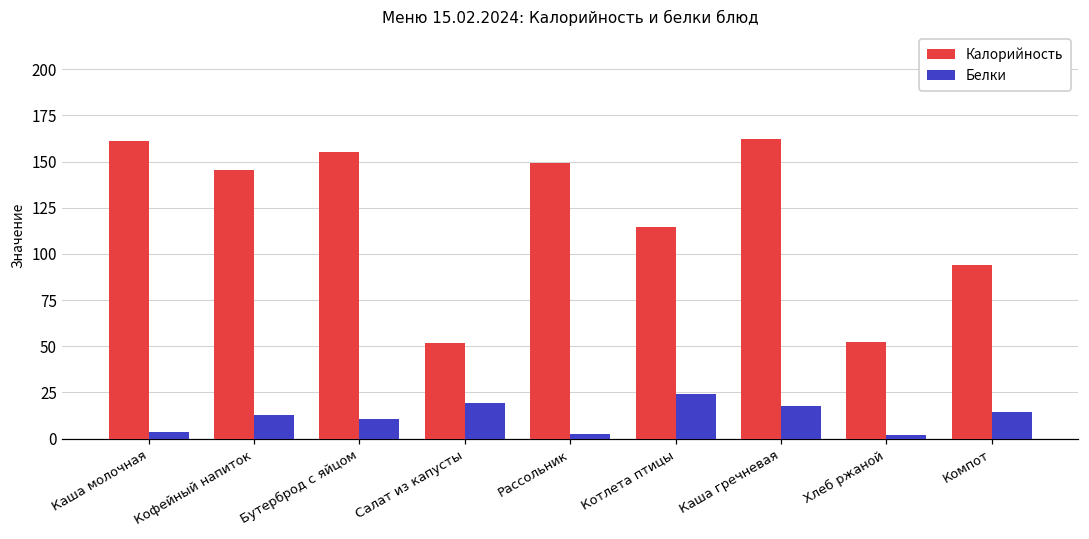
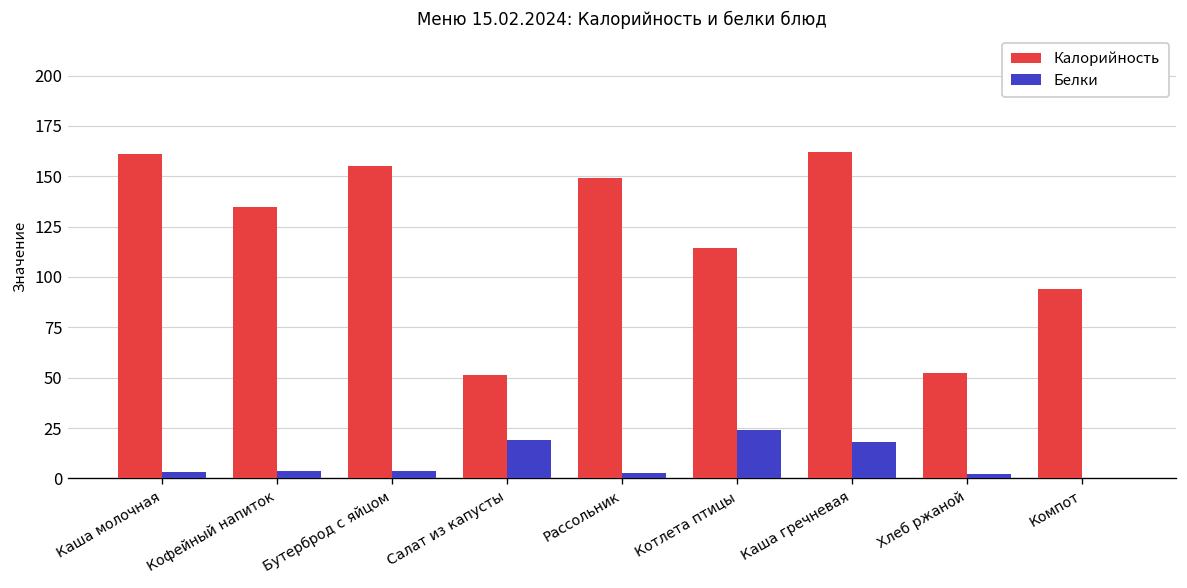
  {
    "Калорийность": {
      "Каша молочная": 161,
-     "Кофейный напиток": 145,
+     "Кофейный напиток": 135,
      "Бутерброд с яйцом": 155,
      "Салат из капусты": 52,
      "Рассольник": 149,
      "Котлета птицы": 114,
      "Каша гречневая": 162,
      "Хлеб ржаной": 52,
      "Компот": 94
    },
    "Белки": {
      "Каша молочная": 3,
-     "Кофейный напиток": 13,
-     "Бутерброд с яйцом": 11,
+     "Кофейный напиток": 4,
+     "Бутерброд с яйцом": 4,
      "Салат из капусты": 19,
      "Рассольник": 3,
      "Котлета птицы": 24,
      "Каша гречневая": 18,
      "Хлеб ржаной": 2,
-     "Компот": 14
+     "Компот": 0
    }
  }
